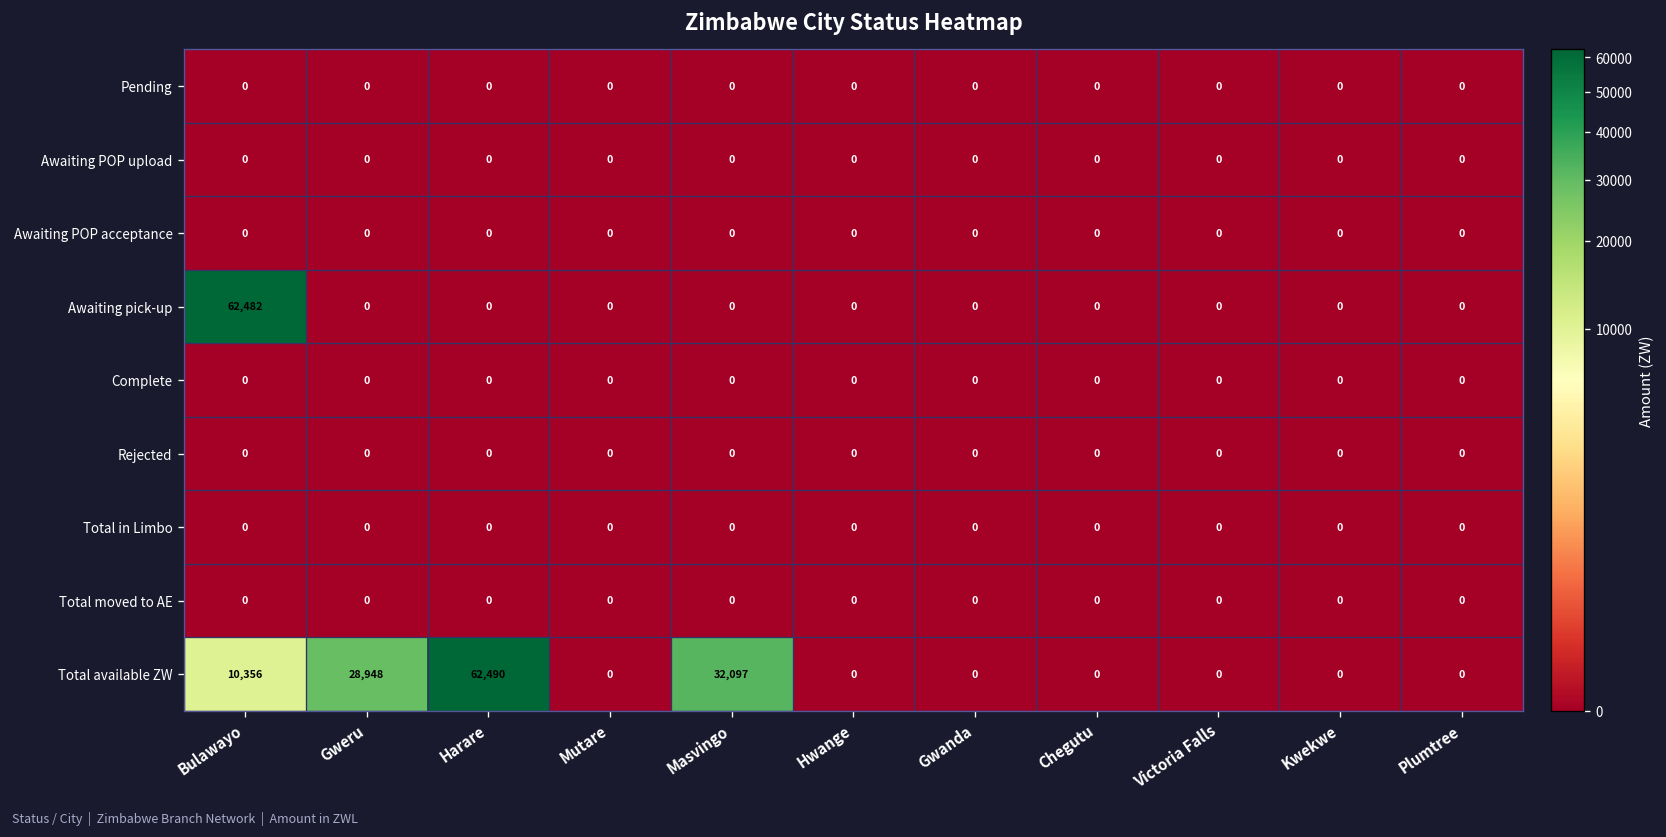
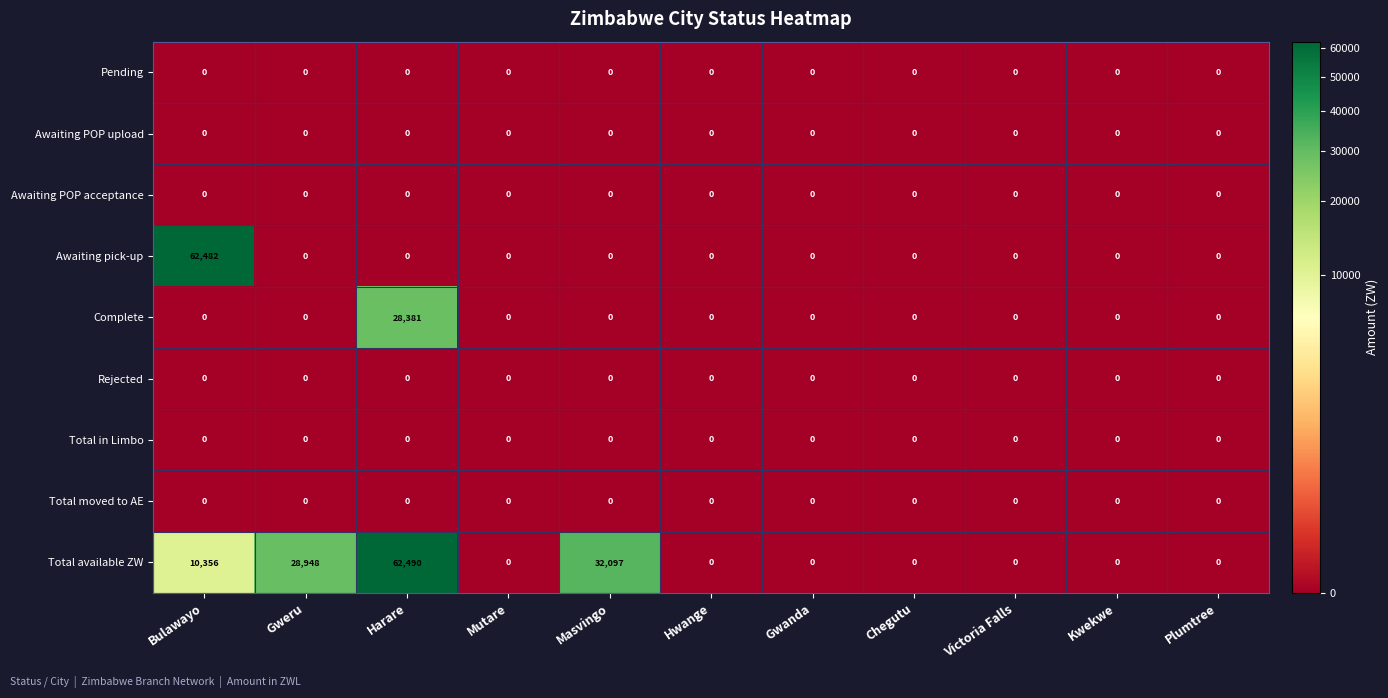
  {
    "Pending": {
      "Bulawayo": "0",
      "Gweru": "0",
      "Harare": "0",
      "Mutare": "0",
      "Masvingo": "0",
      "Hwange": "0",
      "Gwanda": "0",
      "Chegutu": "0",
      "Victoria Falls": "0",
      "Kwekwe": "0",
      "Plumtree": "0"
    },
    "Awaiting POP upload": {
      "Bulawayo": "0",
      "Gweru": "0",
      "Harare": "0",
      "Mutare": "0",
      "Masvingo": "0",
      "Hwange": "0",
      "Gwanda": "0",
      "Chegutu": "0",
      "Victoria Falls": "0",
      "Kwekwe": "0",
      "Plumtree": "0"
    },
    "Awaiting POP acceptance": {
      "Bulawayo": "0",
      "Gweru": "0",
      "Harare": "0",
      "Mutare": "0",
      "Masvingo": "0",
      "Hwange": "0",
      "Gwanda": "0",
      "Chegutu": "0",
      "Victoria Falls": "0",
      "Kwekwe": "0",
      "Plumtree": "0"
    },
    "Awaiting pick-up": {
      "Bulawayo": "62,482",
      "Gweru": "0",
      "Harare": "0",
      "Mutare": "0",
      "Masvingo": "0",
      "Hwange": "0",
      "Gwanda": "0",
      "Chegutu": "0",
      "Victoria Falls": "0",
      "Kwekwe": "0",
      "Plumtree": "0"
    },
    "Complete": {
      "Bulawayo": "0",
      "Gweru": "0",
-     "Harare": "0",
+     "Harare": "28,381",
      "Mutare": "0",
      "Masvingo": "0",
      "Hwange": "0",
      "Gwanda": "0",
      "Chegutu": "0",
      "Victoria Falls": "0",
      "Kwekwe": "0",
      "Plumtree": "0"
    },
    "Rejected": {
      "Bulawayo": "0",
      "Gweru": "0",
      "Harare": "0",
      "Mutare": "0",
      "Masvingo": "0",
      "Hwange": "0",
      "Gwanda": "0",
      "Chegutu": "0",
      "Victoria Falls": "0",
      "Kwekwe": "0",
      "Plumtree": "0"
    },
    "Total in Limbo": {
      "Bulawayo": "0",
      "Gweru": "0",
      "Harare": "0",
      "Mutare": "0",
      "Masvingo": "0",
      "Hwange": "0",
      "Gwanda": "0",
      "Chegutu": "0",
      "Victoria Falls": "0",
      "Kwekwe": "0",
      "Plumtree": "0"
    },
    "Total moved to AE": {
      "Bulawayo": "0",
      "Gweru": "0",
      "Harare": "0",
      "Mutare": "0",
      "Masvingo": "0",
      "Hwange": "0",
      "Gwanda": "0",
      "Chegutu": "0",
      "Victoria Falls": "0",
      "Kwekwe": "0",
      "Plumtree": "0"
    },
    "Total available ZW": {
      "Bulawayo": "10,356",
      "Gweru": "28,948",
      "Harare": "62,490",
      "Mutare": "0",
      "Masvingo": "32,097",
      "Hwange": "0",
      "Gwanda": "0",
      "Chegutu": "0",
      "Victoria Falls": "0",
      "Kwekwe": "0",
      "Plumtree": "0"
    }
  }
